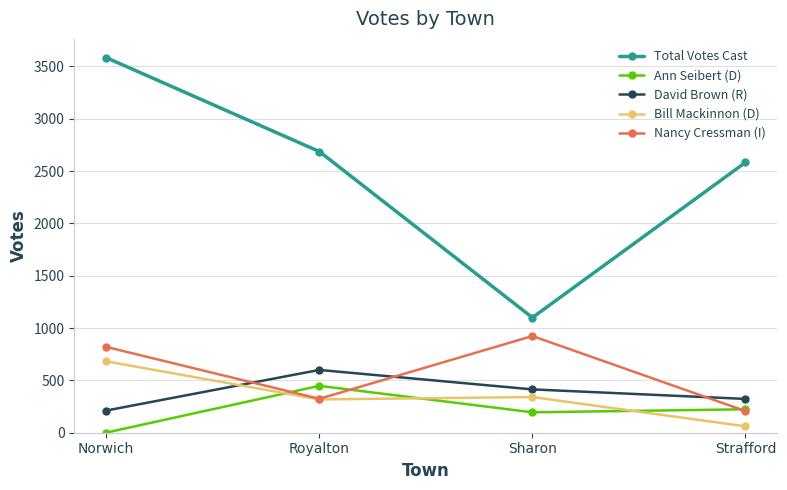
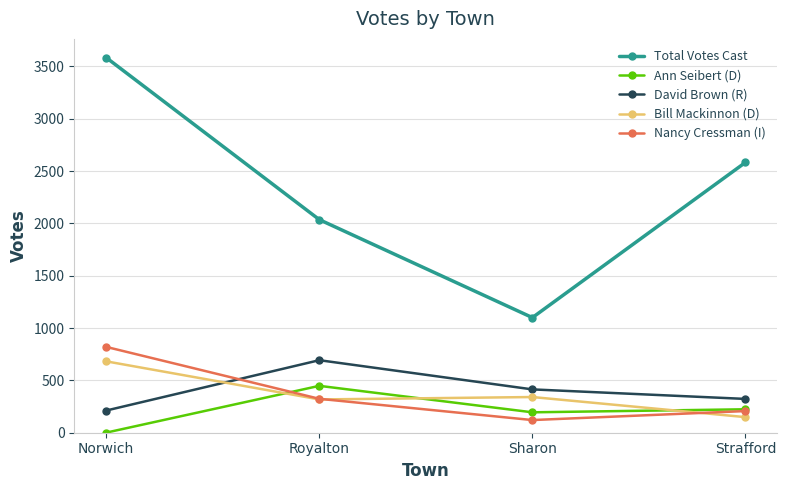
  {
    "Total Votes Cast": {
      "Norwich": 3580,
-     "Royalton": 2690,
+     "Royalton": 2040,
      "Sharon": 1100,
      "Strafford": 2580
    },
    "Ann Seibert (D)": {
      "Norwich": 0,
      "Royalton": 450,
      "Sharon": 200
    },
    "David Brown (R)": {
      "Norwich": 210,
-     "Royalton": 600,
+     "Royalton": 690,
      "Sharon": 410,
      "Strafford": 320
    },
    "Bill Mackinnon (D)": {
      "Norwich": 680,
      "Sharon": 340,
-     "Strafford": 60
+     "Strafford": 150
    },
    "Nancy Cressman (I)": {
      "Norwich": 820,
-     "Sharon": 920
+     "Sharon": 120
    }
  }
